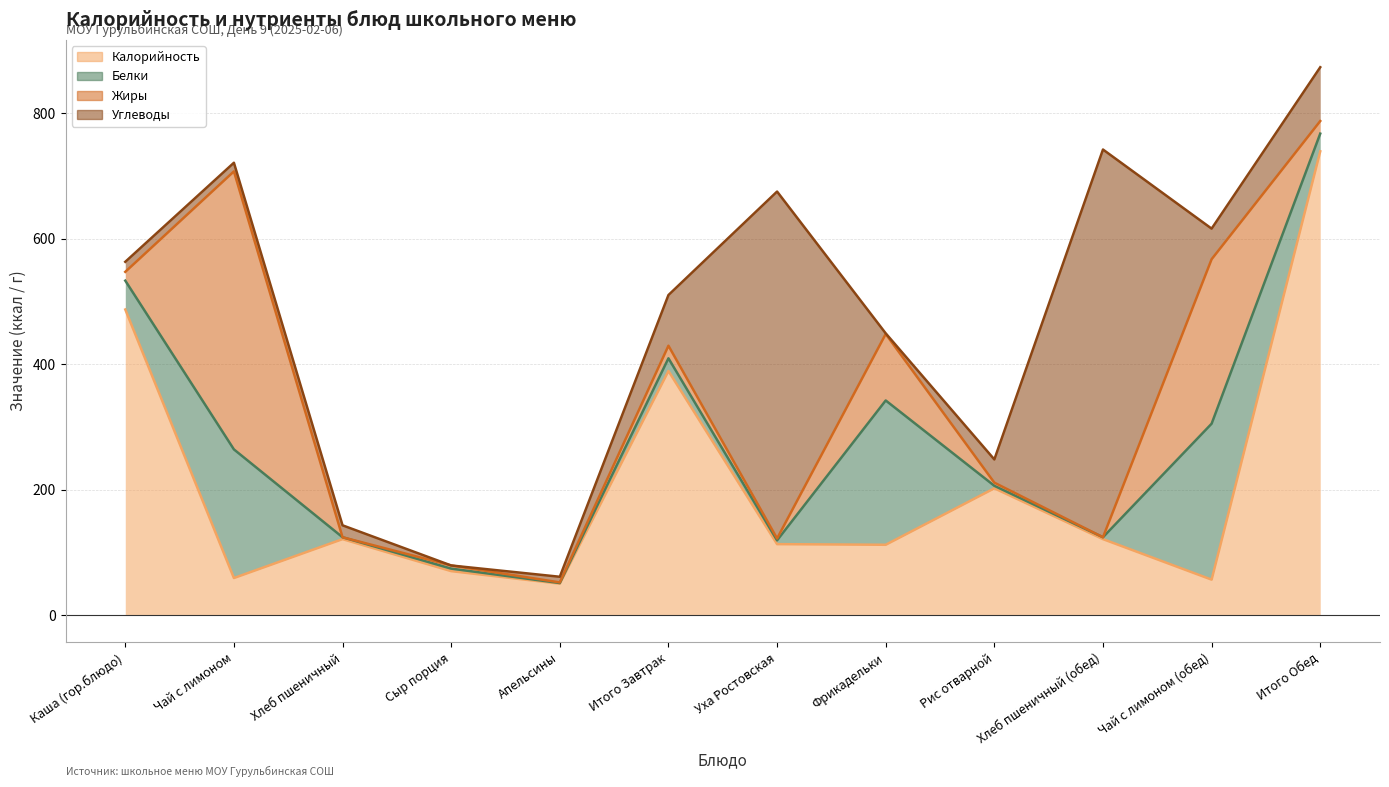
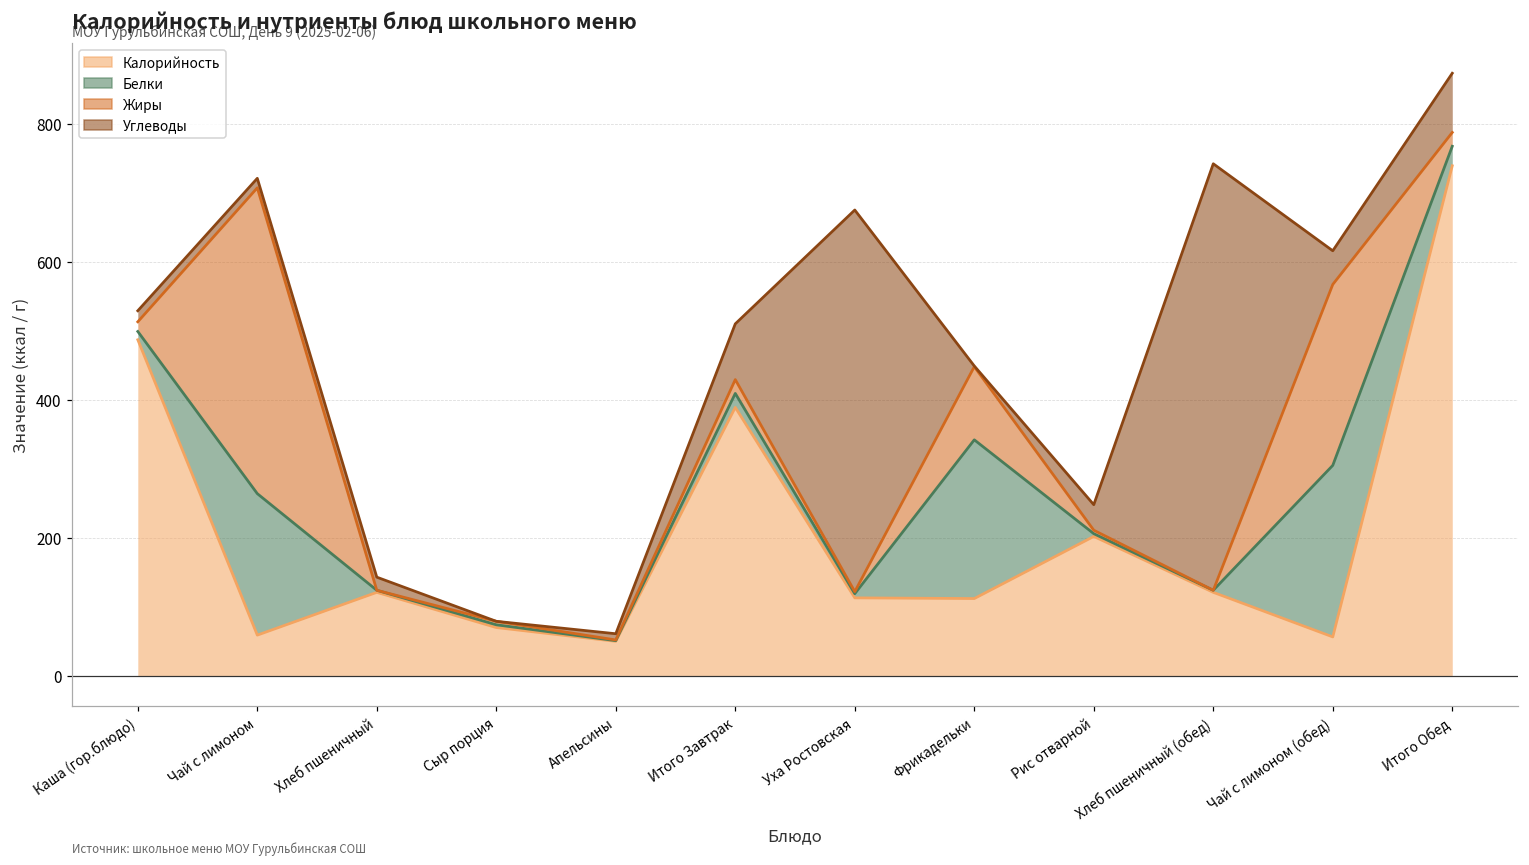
  {
    "Калорийность": {
      "Каша (гор.блюдо)": 490,
      "Чай с лимоном": 60,
      "Итого Завтрак": 390,
      "Уха Ростовская": 110,
      "Фрикадельки": 110,
      "Рис отварной": 200,
      "Чай с лимоном (обед)": 60,
      "Итого Обед": 740
    },
    "Белки": {
-     "Каша (гор.блюдо)": 50,
+     "Каша (гор.блюдо)": 10,
      "Чай с лимоном": 210,
      "Итого Завтрак": 20,
      "Фрикадельки": 230,
      "Рис отварной": 0,
      "Чай с лимоном (обед)": 250,
      "Итого Обед": 30
    },
    "Жиры": {
      "Каша (гор.блюдо)": 10,
      "Чай с лимоном": 440,
      "Итого Завтрак": 20,
      "Рис отварной": 10,
      "Чай с лимоном (обед)": 260,
      "Итого Обед": 20
    },
    "Углеводы": {
      "Каша (гор.блюдо)": 20,
      "Чай с лимоном": 10,
      "Хлеб пшеничный": 20,
      "Апельсины": 10,
      "Итого Завтрак": 80,
      "Уха Ростовская": 550,
      "Рис отварной": 40,
      "Хлеб пшеничный (обед)": 620,
      "Чай с лимоном (обед)": 50,
      "Итого Обед": 90
    }
  }
